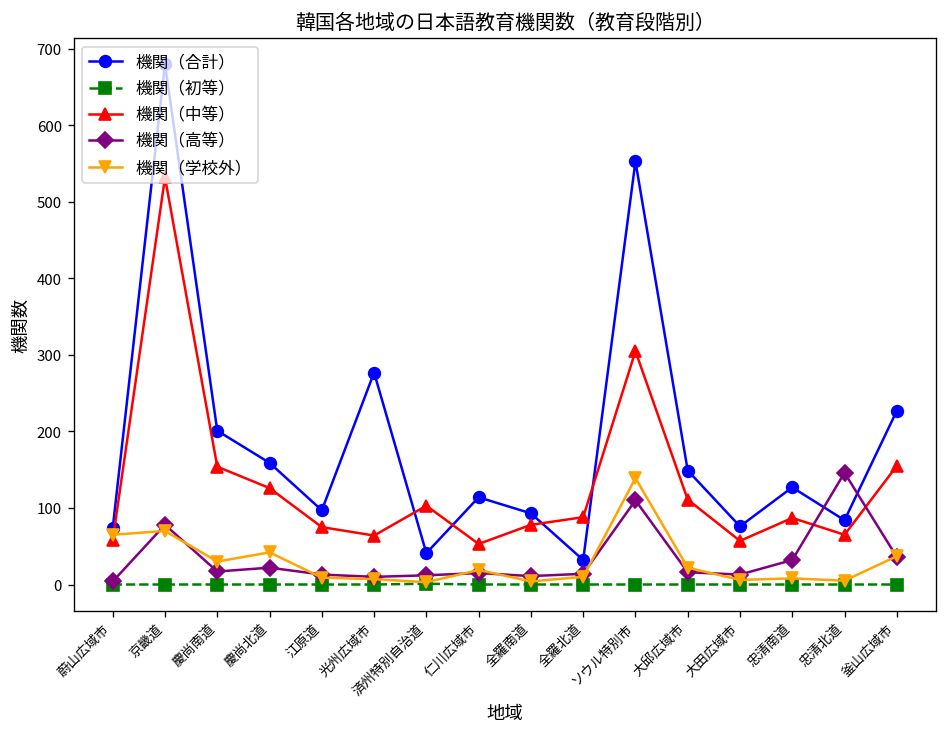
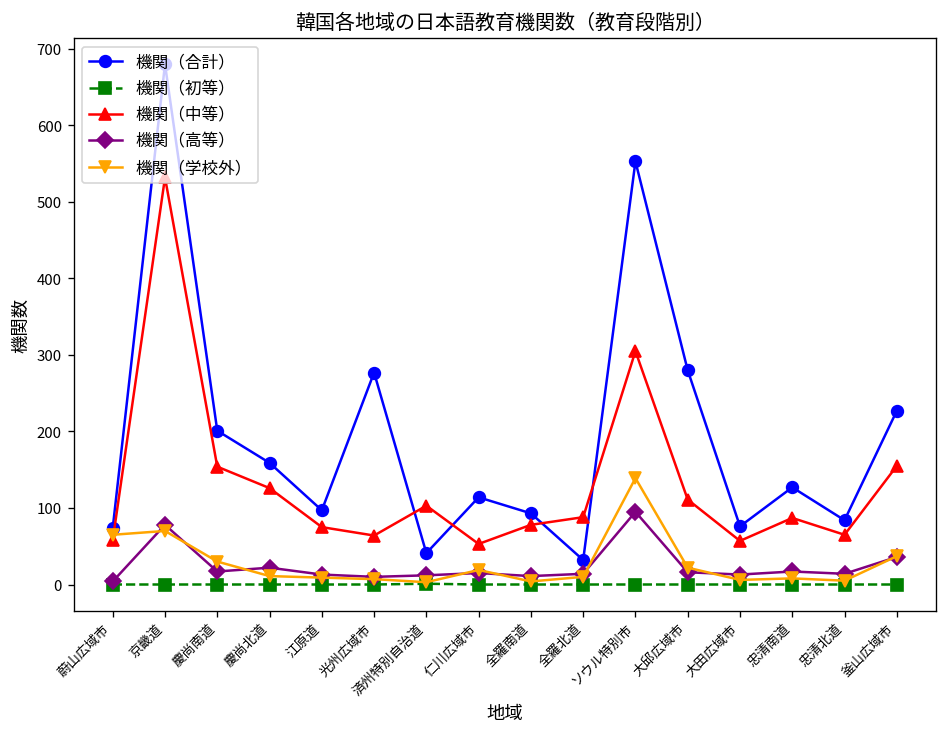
  {
    "機関（合計）": {
      "蔚山広域市": 70,
      "慶尚南道": 200,
      "慶尚北道": 160,
      "江原道": 100,
      "光州広域市": 280,
      "済州特別自治道": 40,
      "仁川広域市": 110,
      "全羅南道": 90,
      "全羅北道": 30,
      "ソウル特別市": 550,
-     "大邱広域市": 150,
+     "大邱広域市": 280,
      "大田広域市": 80,
      "忠清南道": 130,
      "忠清北道": 80,
      "釜山広域市": 230
    },
    "機関（初等）": {
      "蔚山広域市": 0,
      "京畿道": 0,
      "慶尚南道": 0,
      "慶尚北道": 0,
      "江原道": 0,
      "光州広域市": 0,
      "仁川広域市": 0,
      "全羅南道": 0,
      "全羅北道": 0,
      "ソウル特別市": 0,
      "大邱広域市": 0,
      "大田広域市": 0,
      "忠清南道": 0,
      "忠清北道": 0,
      "釜山広域市": 0
    },
    "機関（中等）": {
      "蔚山広域市": 60,
      "京畿道": 530,
      "慶尚南道": 150,
      "慶尚北道": 130,
      "江原道": 80,
      "光州広域市": 60,
      "済州特別自治道": 100,
      "仁川広域市": 50,
      "全羅南道": 80,
      "全羅北道": 90,
      "ソウル特別市": 310,
      "大邱広域市": 110,
      "大田広域市": 60,
      "忠清南道": 90,
      "忠清北道": 70,
      "釜山広域市": 160
    },
    "機関（高等）": {
      "蔚山広域市": 0,
      "京畿道": 80,
      "慶尚南道": 20,
      "慶尚北道": 20,
      "済州特別自治道": 10,
      "仁川広域市": 20,
      "全羅南道": 10,
      "全羅北道": 10,
-     "ソウル特別市": 110,
+     "ソウル特別市": 100,
      "大邱広域市": 20,
      "大田広域市": 10,
-     "忠清南道": 30,
-     "忠清北道": 150
+     "忠清南道": 20,
+     "忠清北道": 10
    },
    "機関（学校外）": {
      "蔚山広域市": 70,
      "京畿道": 70,
      "慶尚南道": 30,
-     "慶尚北道": 40,
+     "慶尚北道": 10,
      "仁川広域市": 20,
      "全羅南道": 0,
      "全羅北道": 10,
      "ソウル特別市": 140,
      "大邱広域市": 20,
      "大田広域市": 10,
      "忠清南道": 10,
      "忠清北道": 10
    }
  }
